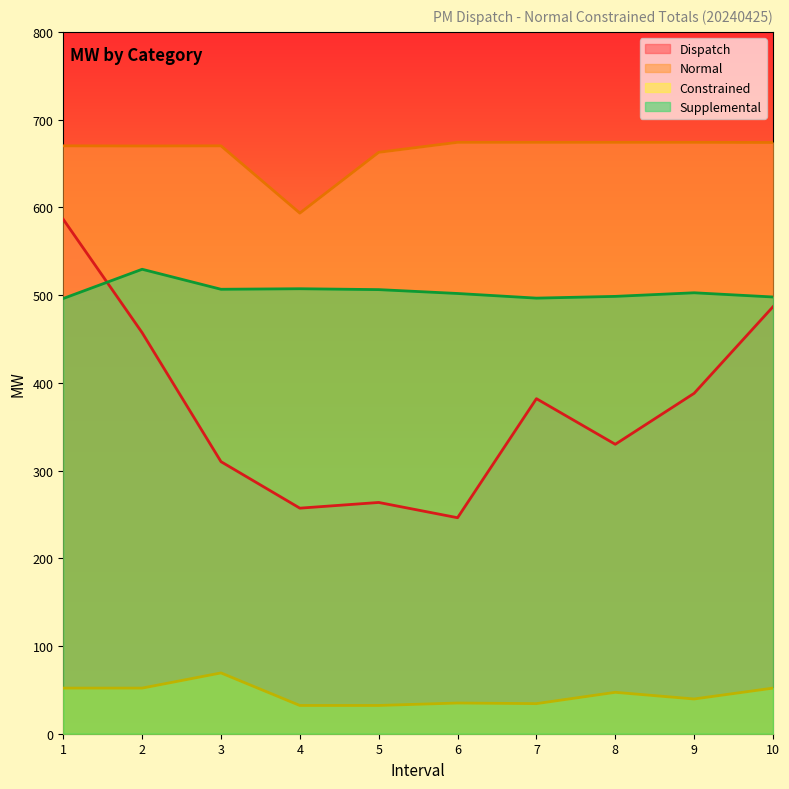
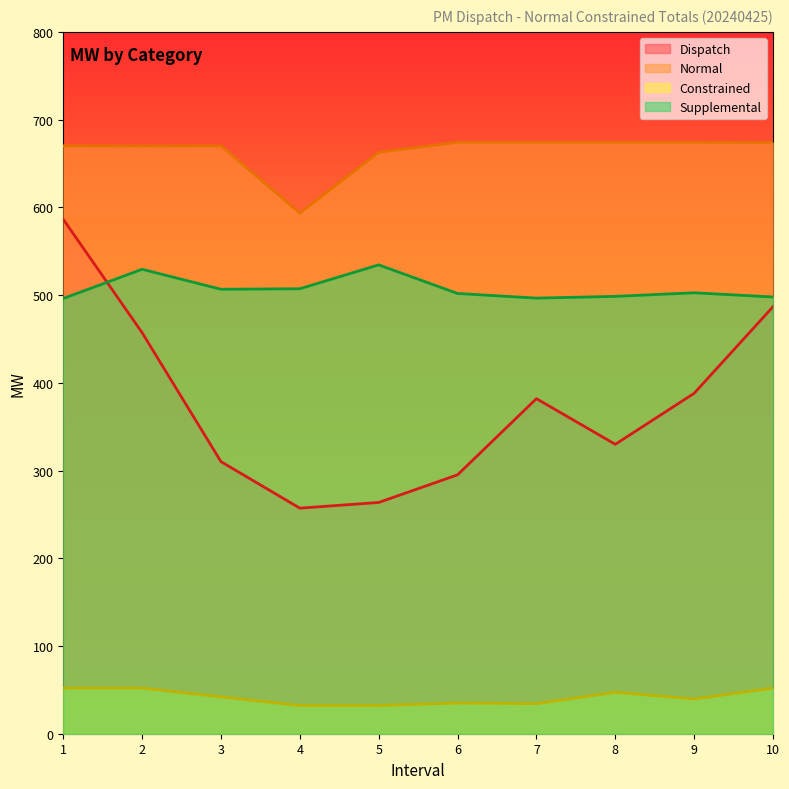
  {
    "Dispatch": {
      "1": 590,
      "2": 460,
      "3": 310,
      "4": 260,
      "5": 260,
-     "6": 250,
+     "6": 300,
      "7": 380,
      "8": 330,
      "9": 390,
      "10": 490
    },
    "Normal": {
      "1": 670,
      "2": 670,
      "3": 670,
      "4": 590,
      "5": 660,
      "6": 670,
      "7": 670,
      "8": 670,
      "9": 670,
      "10": 670
    },
    "Constrained": {
      "1": 50,
      "2": 50,
-     "3": 70,
+     "3": 40,
      "4": 30,
      "5": 30,
      "6": 40,
      "7": 30,
      "8": 50,
      "9": 40,
      "10": 50
    },
    "Supplemental": {
      "1": 500,
      "2": 530,
      "3": 510,
      "4": 510,
-     "5": 510,
+     "5": 530,
      "6": 500,
      "7": 500,
      "8": 500,
      "9": 500,
      "10": 500
    }
  }
